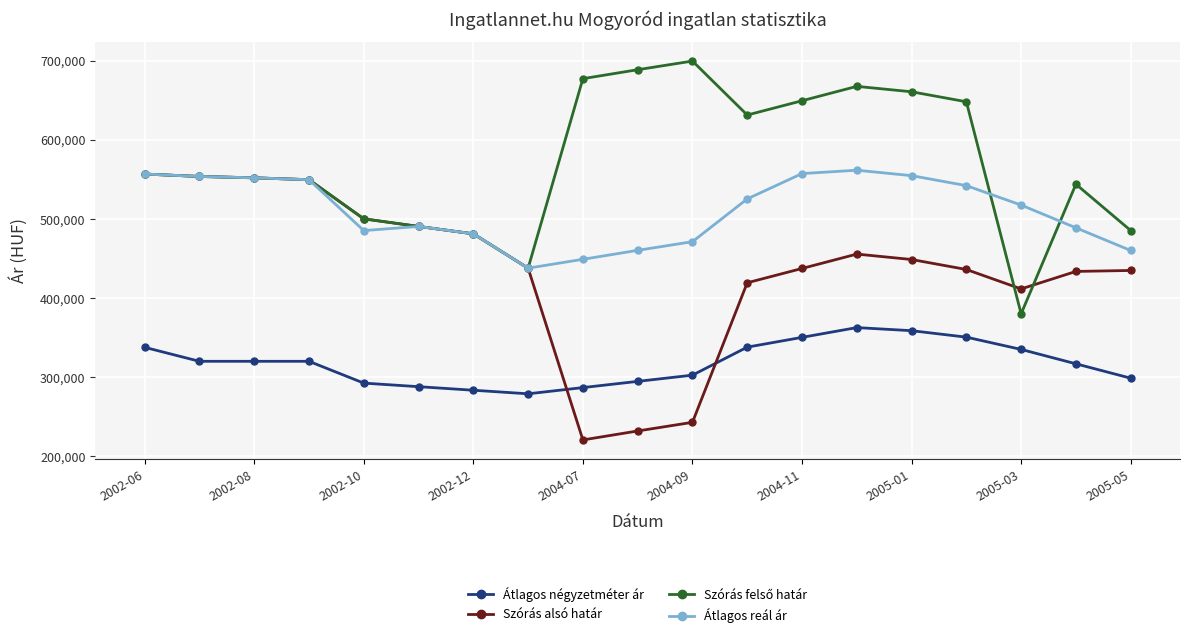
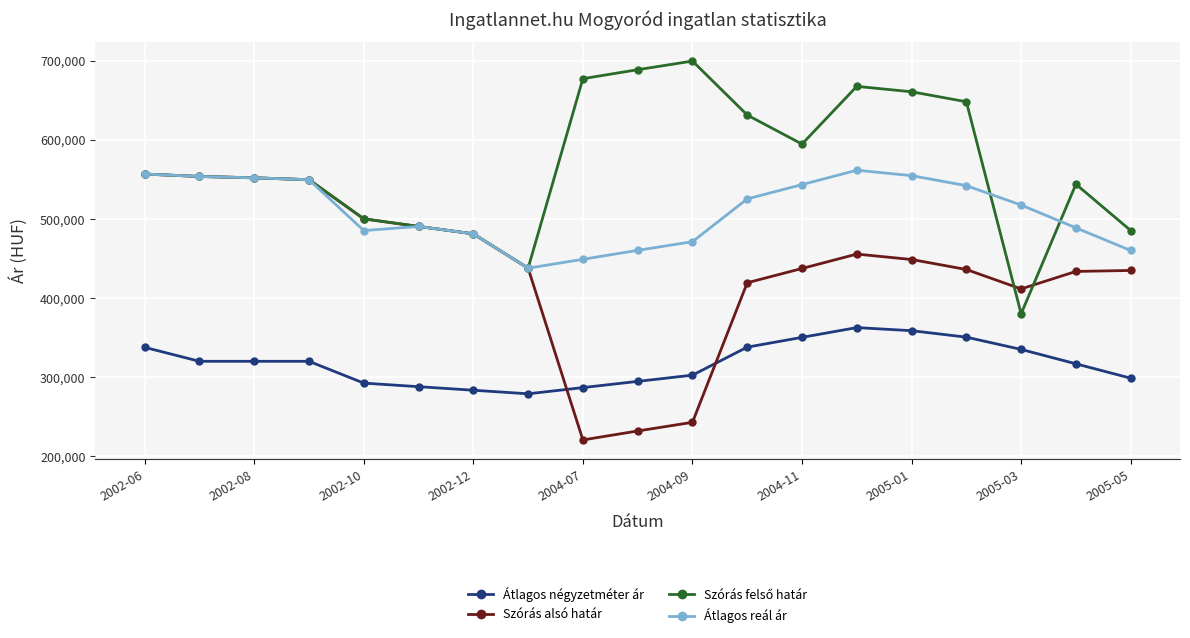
  {
    "Átlagos négyzetméter ár": {
      "2002-06": "340,000",
      "2002-08": "320,000",
      "2002-10": "290,000",
      "2002-12": "280,000",
      "2004-07": "290,000",
      "2004-09": "300,000",
      "2004-11": "350,000",
      "2005-01": "360,000",
      "2005-03": "340,000",
      "2005-05": "300,000"
    },
    "Szórás alsó határ": {
      "2004-07": "220,000",
      "2004-09": "240,000",
      "2004-11": "440,000",
      "2005-01": "450,000",
      "2005-03": "410,000",
      "2005-05": "430,000"
    },
    "Szórás felső határ": {
      "2004-07": "680,000",
      "2004-09": "700,000",
-     "2004-11": "650,000",
+     "2004-11": "590,000",
      "2005-01": "660,000",
      "2005-03": "380,000",
      "2005-05": "490,000"
    },
    "Átlagos reál ár": {
      "2002-10": "490,000",
      "2004-07": "450,000",
      "2004-09": "470,000",
-     "2004-11": "560,000",
+     "2004-11": "540,000",
      "2005-01": "550,000",
      "2005-03": "520,000",
      "2005-05": "460,000"
    }
  }
